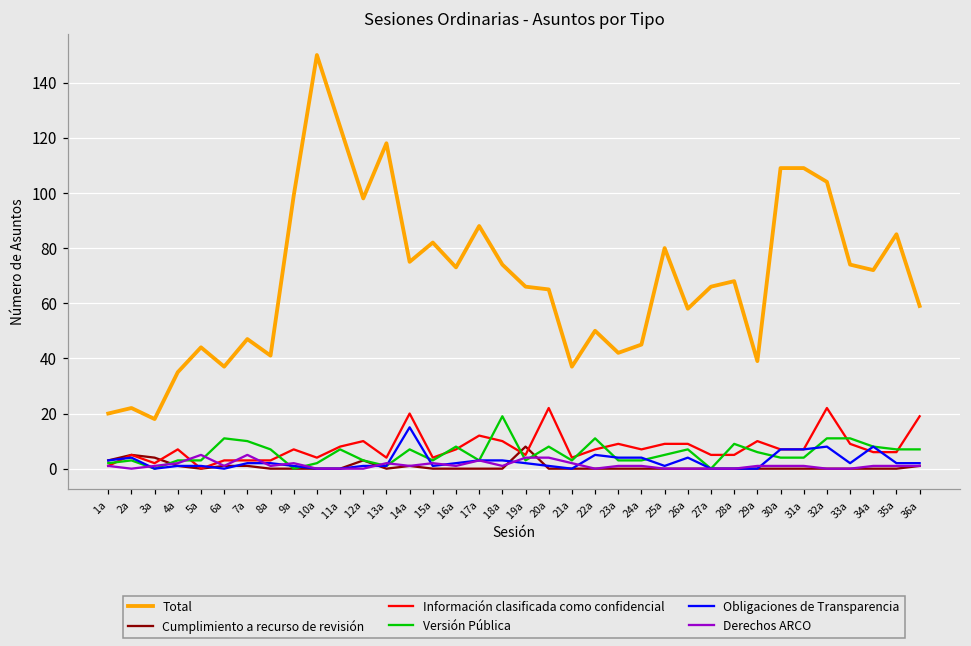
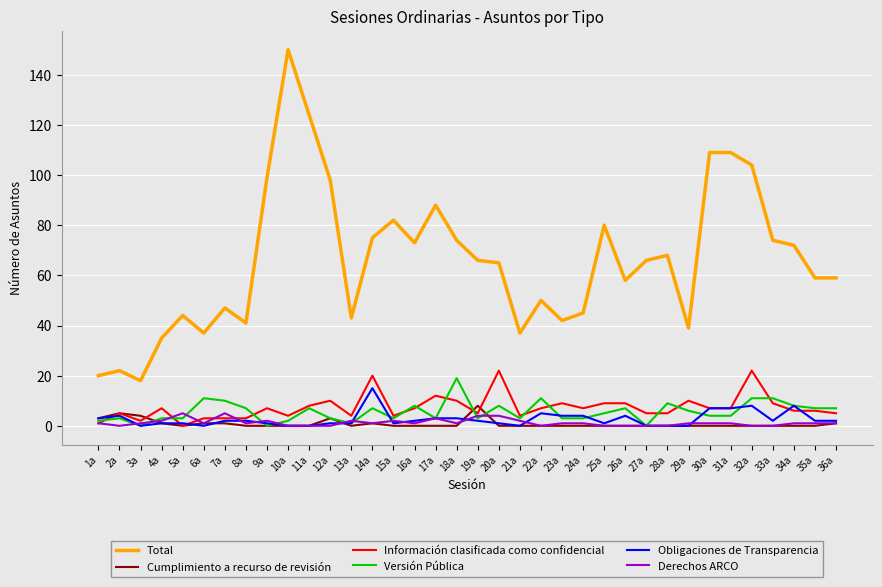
  {
    "Total": {
      "1a": 20,
      "2a": 22,
      "3a": 18,
      "4a": 35,
      "5a": 44,
      "6a": 37,
      "7a": 47,
      "8a": 41,
      "9a": 99,
      "10a": 150,
      "11a": 124,
      "12a": 98,
-     "13a": 118,
+     "13a": 43,
      "14a": 75,
      "15a": 82,
      "16a": 73,
      "17a": 88,
      "18a": 74,
      "19a": 66,
      "20a": 65,
      "21a": 37,
      "22a": 50,
      "23a": 42,
      "24a": 45,
      "25a": 80,
      "26a": 58,
      "27a": 66,
      "28a": 68,
      "29a": 39,
      "30a": 109,
      "31a": 109,
      "32a": 104,
      "33a": 74,
      "34a": 72,
-     "35a": 85,
+     "35a": 59,
      "36a": 59
    },
    "Cumplimiento a recurso de revisión": {
      "3a": 4,
      "17a": 0,
      "19a": 8
    },
    "Información clasificada como confidencial": {
      "4a": 7,
      "6a": 3,
      "9a": 7,
      "10a": 4,
      "12a": 10,
      "13a": 4,
      "14a": 20,
      "17a": 12,
      "18a": 10,
      "20a": 22,
      "22a": 7,
      "23a": 9,
      "24a": 7,
      "25a": 9,
      "26a": 9,
      "27a": 5,
      "28a": 5,
      "29a": 10,
      "32a": 22,
      "33a": 9,
      "34a": 6,
      "35a": 6,
-     "36a": 19
+     "36a": 5
    },
    "Versión Pública": {
      "5a": 3,
      "6a": 11,
      "7a": 10,
      "8a": 7,
      "10a": 2,
      "14a": 7,
      "18a": 19,
      "20a": 8,
      "22a": 11,
      "25a": 5,
      "26a": 7,
      "28a": 9,
      "29a": 6,
      "30a": 4,
      "31a": 4,
      "32a": 11,
      "33a": 11,
      "35a": 7,
      "36a": 7
    },
    "Obligaciones de Transparencia": {
      "14a": 15,
      "18a": 3,
      "22a": 5,
      "26a": 4,
      "32a": 8,
      "33a": 2
    },
    "Derechos ARCO": {
      "2a": 0,
      "5a": 5,
      "7a": 5,
      "20a": 4
    }
  }
